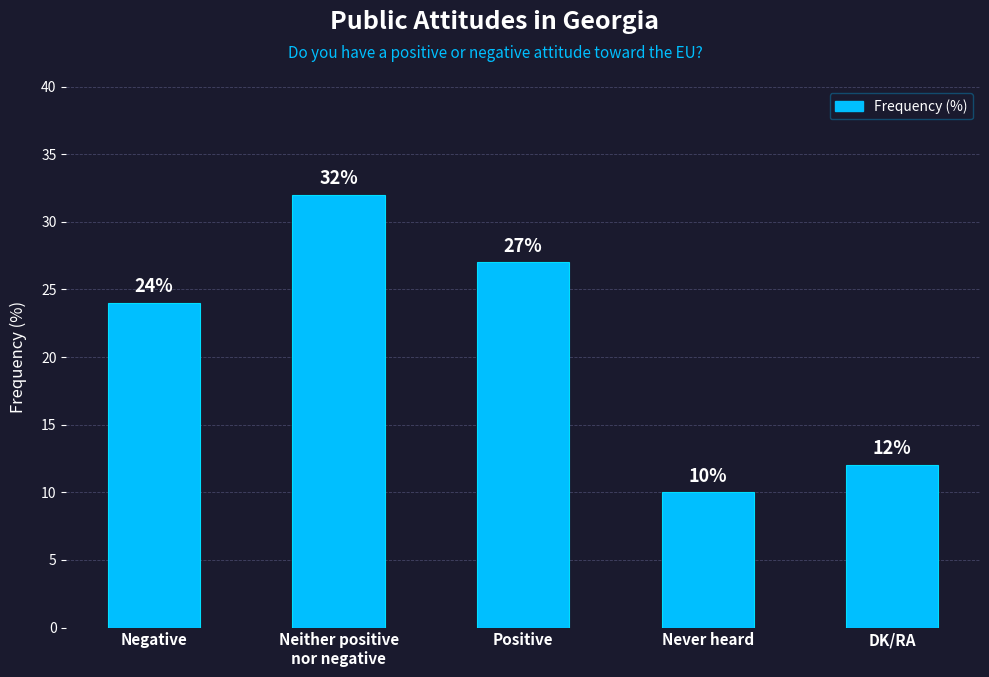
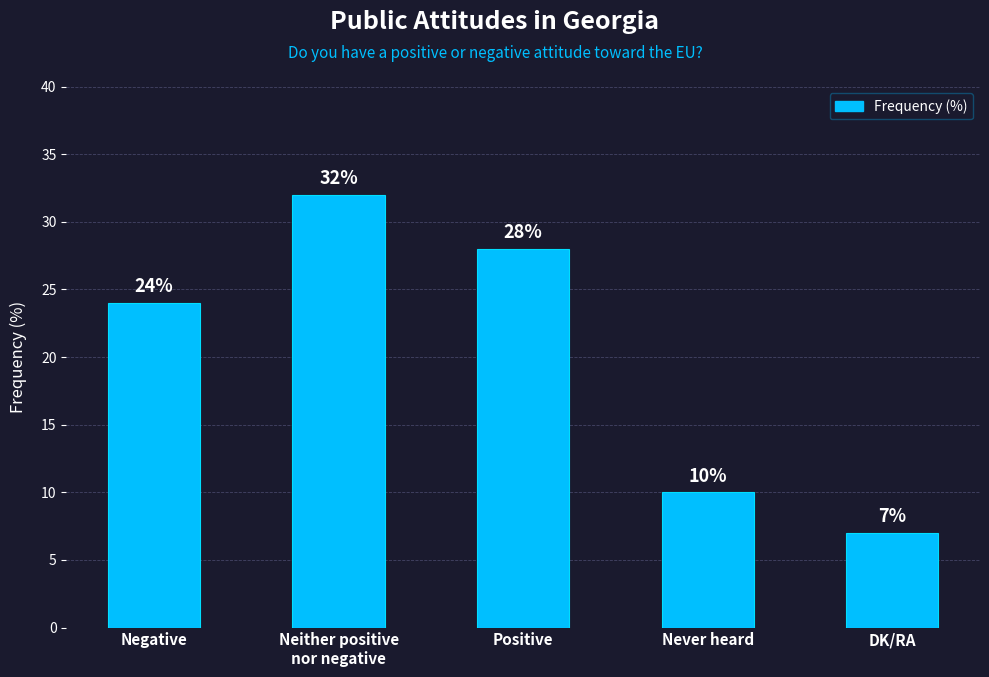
  {
    "Negative": "24%",
    "Neither positive nor negative": "32%",
-   "Positive": "27%",
+   "Positive": "28%",
    "Never heard": "10%",
-   "DK/RA": "12%"
+   "DK/RA": "7%"
  }
